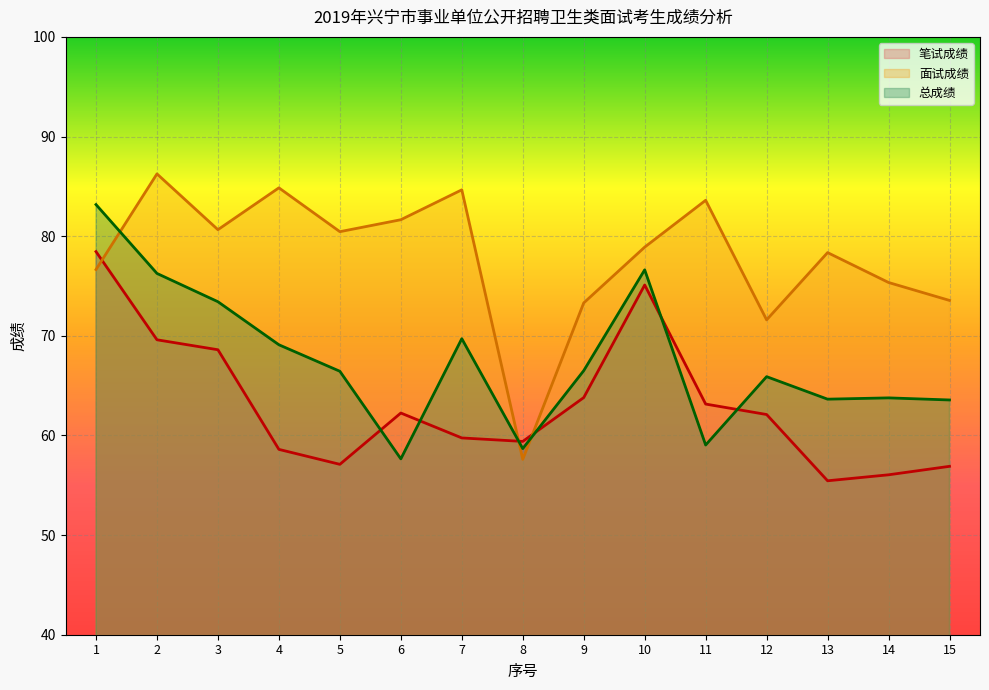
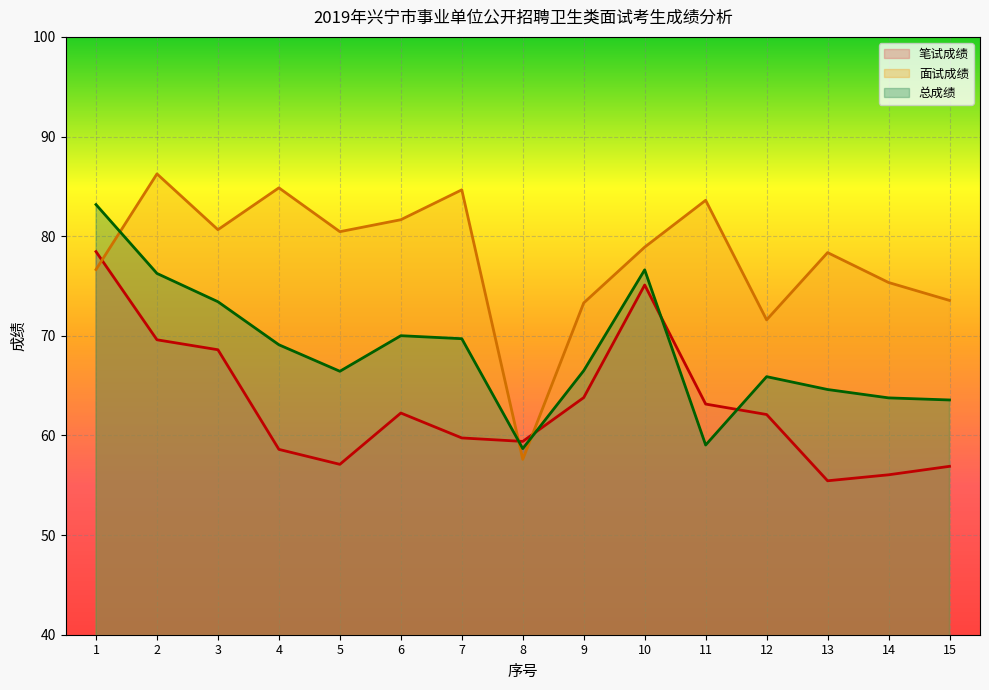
  {
    "总成绩": {
      "1": 83,
      "2": 76,
      "3": 73,
      "4": 69,
      "5": 66,
-     "6": 58,
+     "6": 70,
      "7": 70,
      "8": 59,
      "9": 67,
      "10": 77,
      "11": 59,
      "12": 66,
-     "13": 64,
+     "13": 65,
      "14": 64,
      "15": 64
    }
  }
